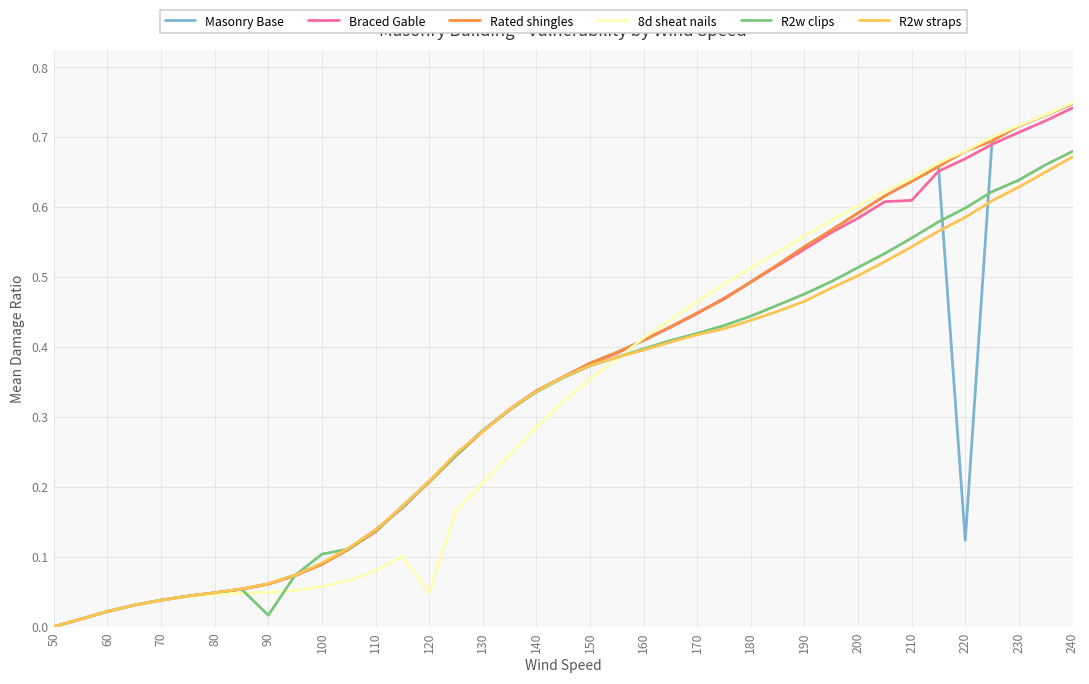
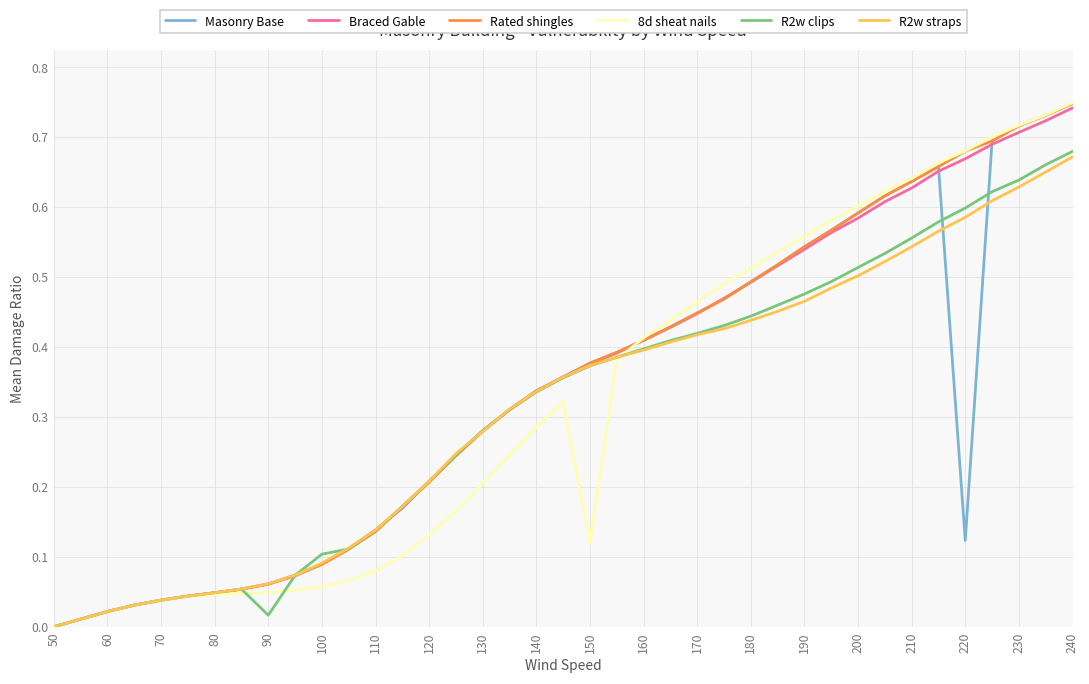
  {
    "Masonry Base": {
      "220": 0.12
    },
    "Braced Gable": {
      "200": 0.58,
-     "210": 0.61,
+     "210": 0.63,
      "220": 0.67,
      "230": 0.71,
      "240": 0.74
    },
    "8d sheat nails": {
      "90": 0.05,
      "100": 0.06,
      "110": 0.08,
-     "120": 0.05,
+     "120": 0.13,
      "130": 0.21,
      "140": 0.29,
-     "150": 0.35,
+     "150": 0.12,
      "170": 0.46,
      "180": 0.51,
      "190": 0.56,
      "200": 0.60,
      "210": 0.64
    },
    "R2w clips": {
      "90": 0.02,
      "100": 0.10,
      "180": 0.44,
      "190": 0.48,
      "200": 0.51,
      "210": 0.56,
      "220": 0.60,
      "230": 0.64,
      "240": 0.68
    }
  }
